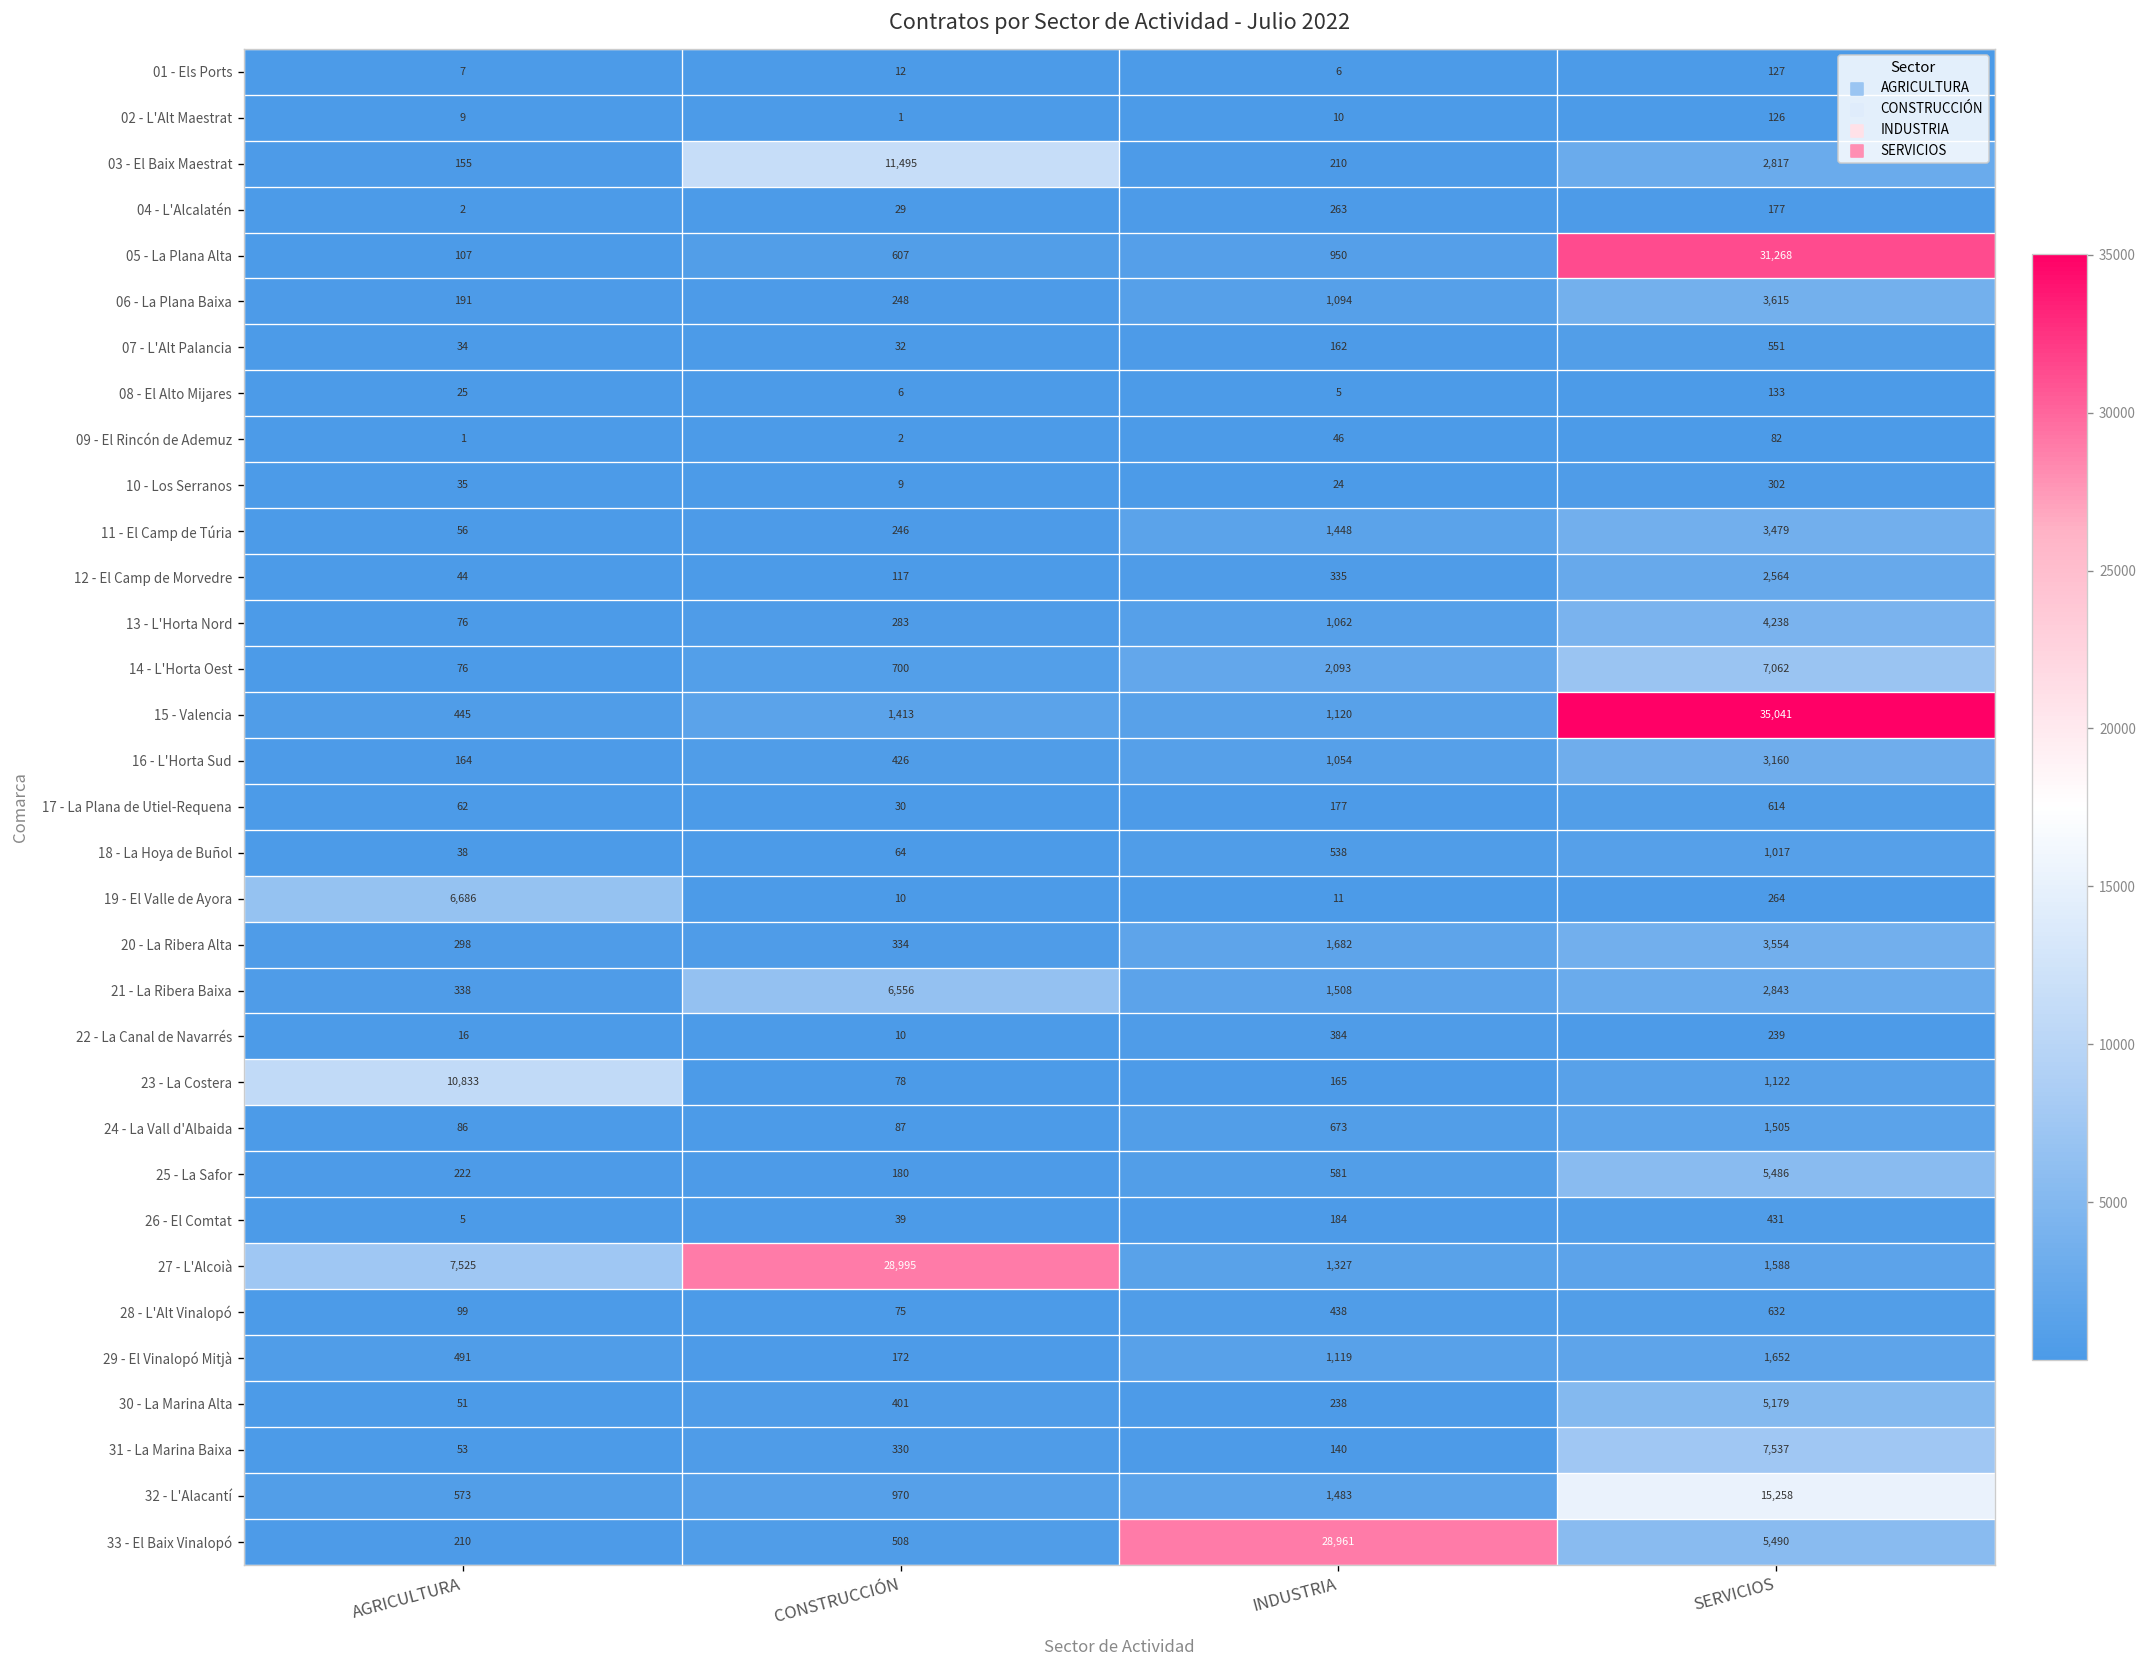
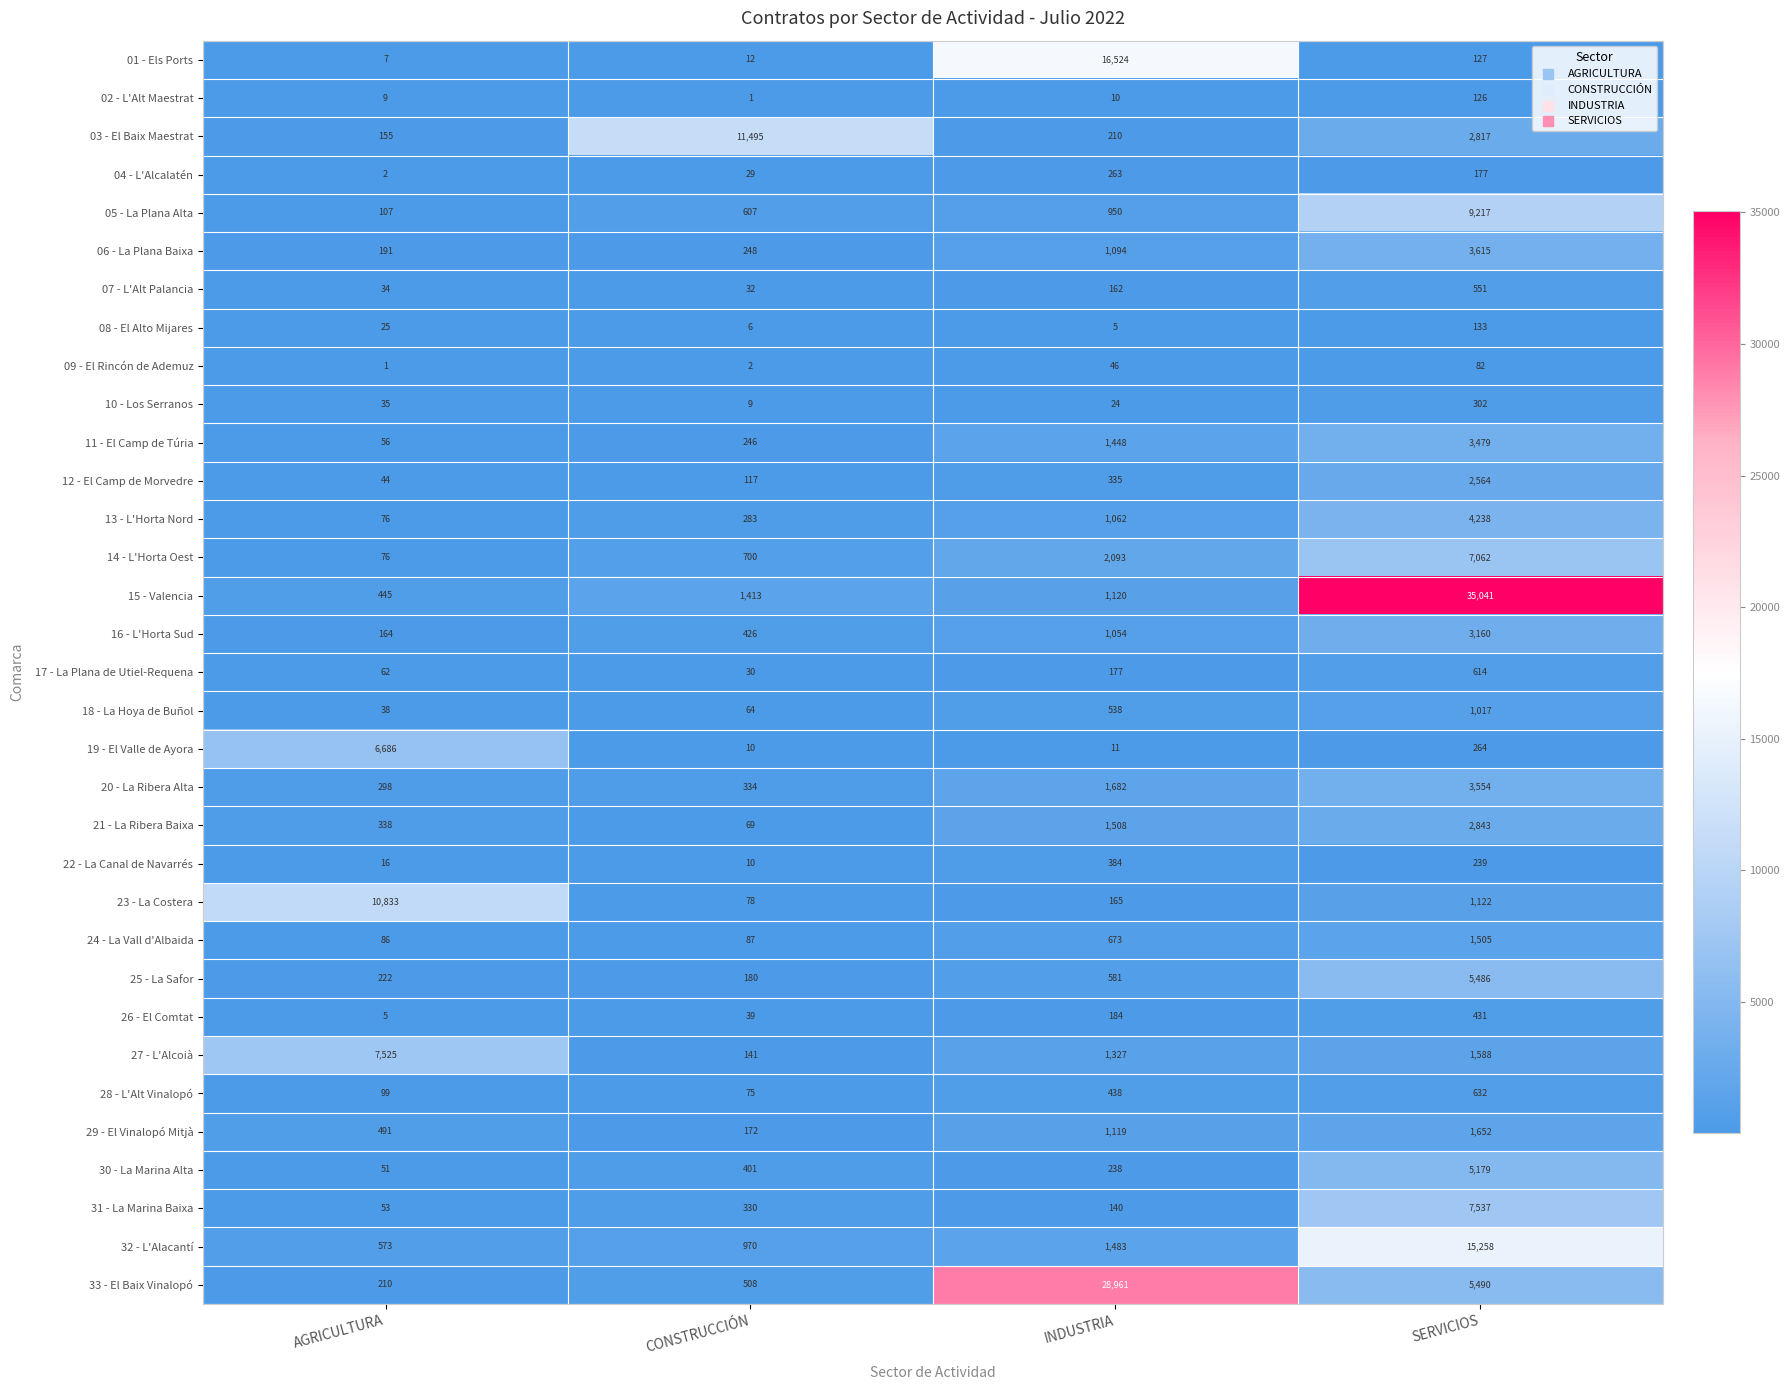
  {
    "01 - Els Ports": {
      "AGRICULTURA": "7",
      "CONSTRUCCIÓN": "12",
-     "INDUSTRIA": "6",
+     "INDUSTRIA": "16,524",
      "SERVICIOS": "127"
    },
    "02 - L'Alt Maestrat": {
      "AGRICULTURA": "9",
      "CONSTRUCCIÓN": "1",
      "INDUSTRIA": "10",
      "SERVICIOS": "126"
    },
    "03 - El Baix Maestrat": {
      "AGRICULTURA": "155",
      "CONSTRUCCIÓN": "11,495",
      "INDUSTRIA": "210",
      "SERVICIOS": "2,817"
    },
    "04 - L'Alcalatén": {
      "AGRICULTURA": "2",
      "CONSTRUCCIÓN": "29",
      "INDUSTRIA": "263",
      "SERVICIOS": "177"
    },
    "05 - La Plana Alta": {
      "AGRICULTURA": "107",
      "CONSTRUCCIÓN": "607",
      "INDUSTRIA": "950",
-     "SERVICIOS": "31,268"
+     "SERVICIOS": "9,217"
    },
    "06 - La Plana Baixa": {
      "AGRICULTURA": "191",
      "CONSTRUCCIÓN": "248",
      "INDUSTRIA": "1,094",
      "SERVICIOS": "3,615"
    },
    "07 - L'Alt Palancia": {
      "AGRICULTURA": "34",
      "CONSTRUCCIÓN": "32",
      "INDUSTRIA": "162",
      "SERVICIOS": "551"
    },
    "08 - El Alto Mijares": {
      "AGRICULTURA": "25",
      "CONSTRUCCIÓN": "6",
      "INDUSTRIA": "5",
      "SERVICIOS": "133"
    },
    "09 - El Rincón de Ademuz": {
      "AGRICULTURA": "1",
      "CONSTRUCCIÓN": "2",
      "INDUSTRIA": "46",
      "SERVICIOS": "82"
    },
    "10 - Los Serranos": {
      "AGRICULTURA": "35",
      "CONSTRUCCIÓN": "9",
      "INDUSTRIA": "24",
      "SERVICIOS": "302"
    },
    "11 - El Camp de Túria": {
      "AGRICULTURA": "56",
      "CONSTRUCCIÓN": "246",
      "INDUSTRIA": "1,448",
      "SERVICIOS": "3,479"
    },
    "12 - El Camp de Morvedre": {
      "AGRICULTURA": "44",
      "CONSTRUCCIÓN": "117",
      "INDUSTRIA": "335",
      "SERVICIOS": "2,564"
    },
    "13 - L'Horta Nord": {
      "AGRICULTURA": "76",
      "CONSTRUCCIÓN": "283",
      "INDUSTRIA": "1,062",
      "SERVICIOS": "4,238"
    },
    "14 - L'Horta Oest": {
      "AGRICULTURA": "76",
      "CONSTRUCCIÓN": "700",
      "INDUSTRIA": "2,093",
      "SERVICIOS": "7,062"
    },
    "15 - Valencia": {
      "AGRICULTURA": "445",
      "CONSTRUCCIÓN": "1,413",
      "INDUSTRIA": "1,120",
      "SERVICIOS": "35,041"
    },
    "16 - L'Horta Sud": {
      "AGRICULTURA": "164",
      "CONSTRUCCIÓN": "426",
      "INDUSTRIA": "1,054",
      "SERVICIOS": "3,160"
    },
    "17 - La Plana de Utiel-Requena": {
      "AGRICULTURA": "62",
      "CONSTRUCCIÓN": "30",
      "INDUSTRIA": "177",
      "SERVICIOS": "614"
    },
    "18 - La Hoya de Buñol": {
      "AGRICULTURA": "38",
      "CONSTRUCCIÓN": "64",
      "INDUSTRIA": "538",
      "SERVICIOS": "1,017"
    },
    "19 - El Valle de Ayora": {
      "AGRICULTURA": "6,686",
      "CONSTRUCCIÓN": "10",
      "INDUSTRIA": "11",
      "SERVICIOS": "264"
    },
    "20 - La Ribera Alta": {
      "AGRICULTURA": "298",
      "CONSTRUCCIÓN": "334",
      "INDUSTRIA": "1,682",
      "SERVICIOS": "3,554"
    },
    "21 - La Ribera Baixa": {
      "AGRICULTURA": "338",
-     "CONSTRUCCIÓN": "6,556",
+     "CONSTRUCCIÓN": "69",
      "INDUSTRIA": "1,508",
      "SERVICIOS": "2,843"
    },
    "22 - La Canal de Navarrés": {
      "AGRICULTURA": "16",
      "CONSTRUCCIÓN": "10",
      "INDUSTRIA": "384",
      "SERVICIOS": "239"
    },
    "23 - La Costera": {
      "AGRICULTURA": "10,833",
      "CONSTRUCCIÓN": "78",
      "INDUSTRIA": "165",
      "SERVICIOS": "1,122"
    },
    "24 - La Vall d'Albaida": {
      "AGRICULTURA": "86",
      "CONSTRUCCIÓN": "87",
      "INDUSTRIA": "673",
      "SERVICIOS": "1,505"
    },
    "25 - La Safor": {
      "AGRICULTURA": "222",
      "CONSTRUCCIÓN": "180",
      "INDUSTRIA": "581",
      "SERVICIOS": "5,486"
    },
    "26 - El Comtat": {
      "AGRICULTURA": "5",
      "CONSTRUCCIÓN": "39",
      "INDUSTRIA": "184",
      "SERVICIOS": "431"
    },
    "27 - L'Alcoià": {
      "AGRICULTURA": "7,525",
-     "CONSTRUCCIÓN": "28,995",
+     "CONSTRUCCIÓN": "141",
      "INDUSTRIA": "1,327",
      "SERVICIOS": "1,588"
    },
    "28 - L'Alt Vinalopó": {
      "AGRICULTURA": "99",
      "CONSTRUCCIÓN": "75",
      "INDUSTRIA": "438",
      "SERVICIOS": "632"
    },
    "29 - El Vinalopó Mitjà": {
      "AGRICULTURA": "491",
      "CONSTRUCCIÓN": "172",
      "INDUSTRIA": "1,119",
      "SERVICIOS": "1,652"
    },
    "30 - La Marina Alta": {
      "AGRICULTURA": "51",
      "CONSTRUCCIÓN": "401",
      "INDUSTRIA": "238",
      "SERVICIOS": "5,179"
    },
    "31 - La Marina Baixa": {
      "AGRICULTURA": "53",
      "CONSTRUCCIÓN": "330",
      "INDUSTRIA": "140",
      "SERVICIOS": "7,537"
    },
    "32 - L'Alacantí": {
      "AGRICULTURA": "573",
      "CONSTRUCCIÓN": "970",
      "INDUSTRIA": "1,483",
      "SERVICIOS": "15,258"
    },
    "33 - El Baix Vinalopó": {
      "AGRICULTURA": "210",
      "CONSTRUCCIÓN": "508",
      "INDUSTRIA": "28,961",
      "SERVICIOS": "5,490"
    }
  }
